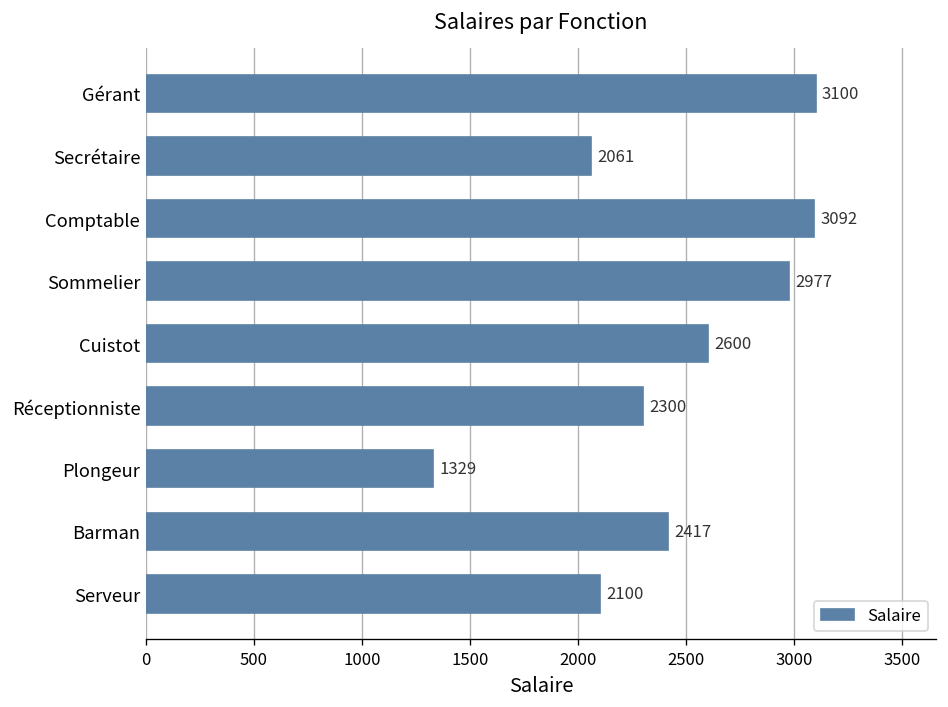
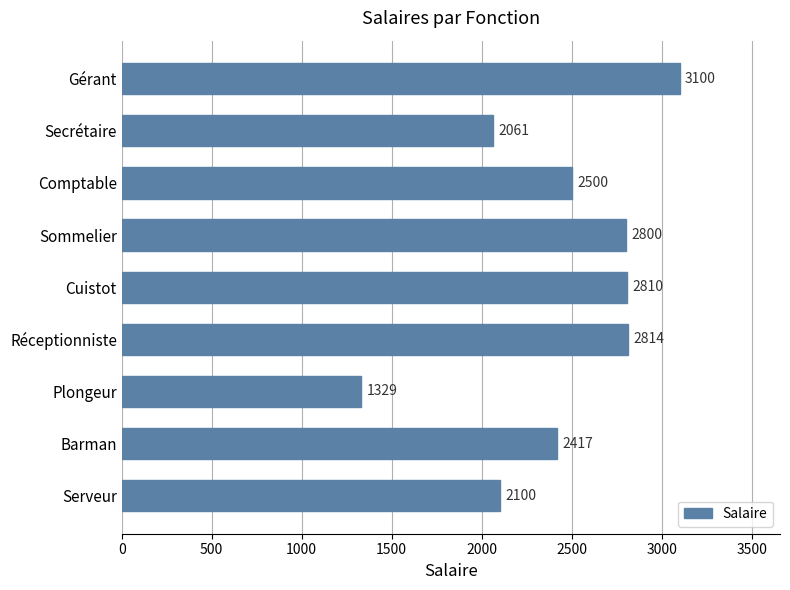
  {
    "Gérant": 3100,
    "Secrétaire": 2061,
-   "Comptable": 3092,
-   "Sommelier": 2977,
-   "Cuistot": 2600,
-   "Réceptionniste": 2300,
+   "Comptable": 2500,
+   "Sommelier": 2800,
+   "Cuistot": 2810,
+   "Réceptionniste": 2814,
    "Plongeur": 1329,
    "Barman": 2417,
    "Serveur": 2100
  }
